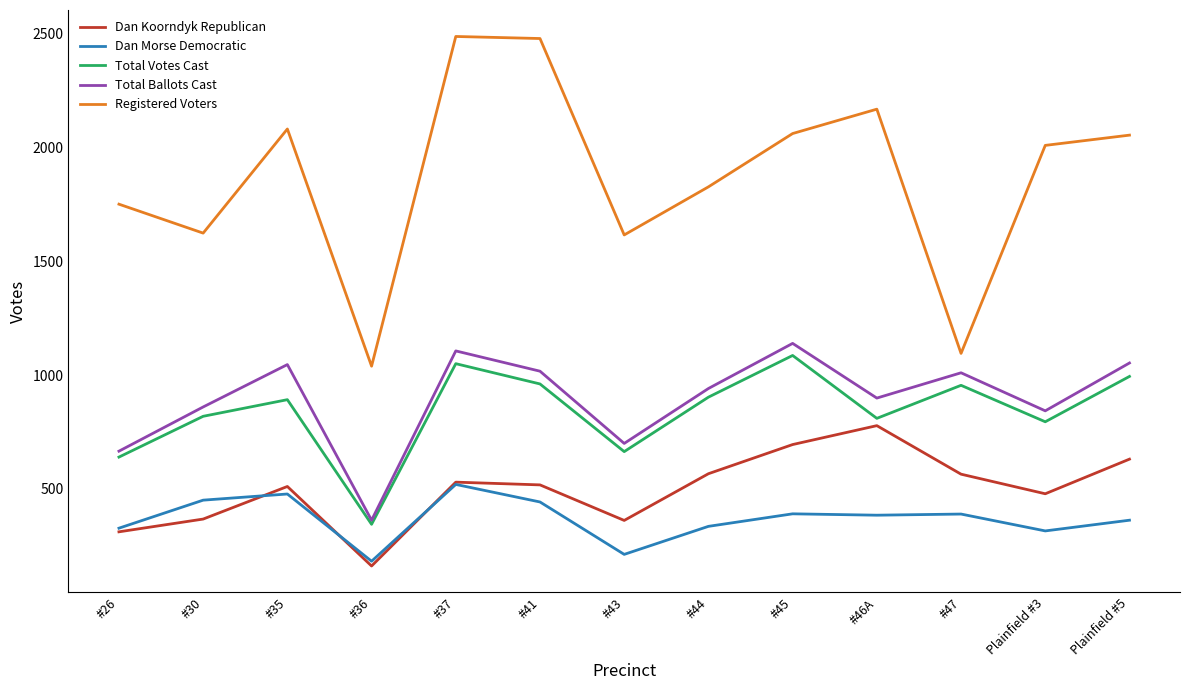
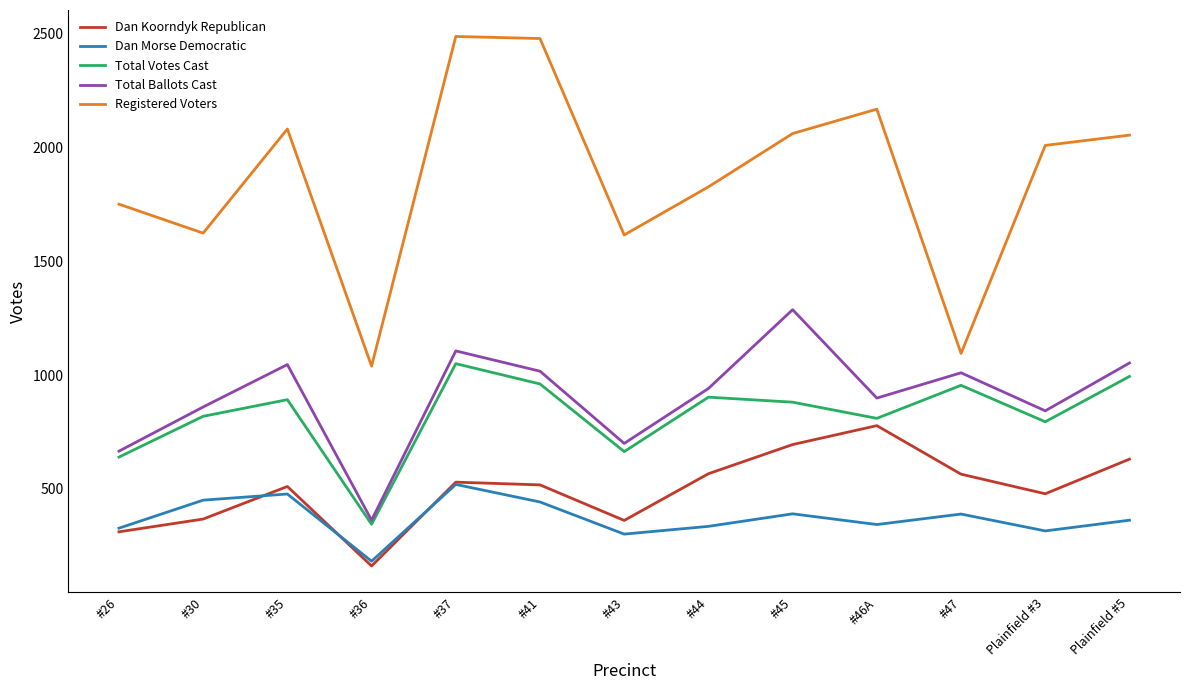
  {
    "Dan Koorndyk Republican": {
      "#26": 310,
      "#30": 370,
      "#35": 510,
      "#36": 160,
      "#41": 520,
      "#43": 360,
      "#44": 570,
      "#45": 700,
      "#46A": 780,
      "#47": 570,
      "Plainfield #3": 480,
      "Plainfield #5": 630
    },
    "Dan Morse Democratic": {
      "#26": 330,
      "#30": 450,
      "#35": 480,
      "#36": 180,
      "#41": 440,
-     "#43": 210,
+     "#43": 300,
      "#44": 340,
      "#45": 390,
-     "#46A": 390,
+     "#46A": 340,
      "#47": 390,
      "Plainfield #3": 320,
      "Plainfield #5": 360
    },
    "Total Votes Cast": {
      "#26": 640,
      "#30": 820,
      "#35": 890,
      "#36": 350,
      "#37": 1050,
      "#41": 960,
      "#43": 660,
      "#44": 900,
-     "#45": 1090,
+     "#45": 880,
      "#46A": 810,
      "#47": 960,
      "Plainfield #3": 800,
      "Plainfield #5": 990
    },
    "Total Ballots Cast": {
      "#26": 670,
      "#30": 860,
      "#35": 1050,
      "#36": 360,
      "#37": 1110,
      "#41": 1020,
      "#43": 700,
      "#44": 940,
-     "#45": 1140,
+     "#45": 1290,
      "#46A": 900,
      "#47": 1010,
      "Plainfield #3": 840,
      "Plainfield #5": 1050
    },
    "Registered Voters": {
      "#26": 1750,
      "#30": 1620,
      "#35": 2080,
      "#36": 1040,
      "#37": 2490,
      "#41": 2480,
      "#43": 1620,
      "#44": 1830,
      "#45": 2060,
      "#46A": 2170,
      "#47": 1100,
      "Plainfield #3": 2010,
      "Plainfield #5": 2050
    }
  }
